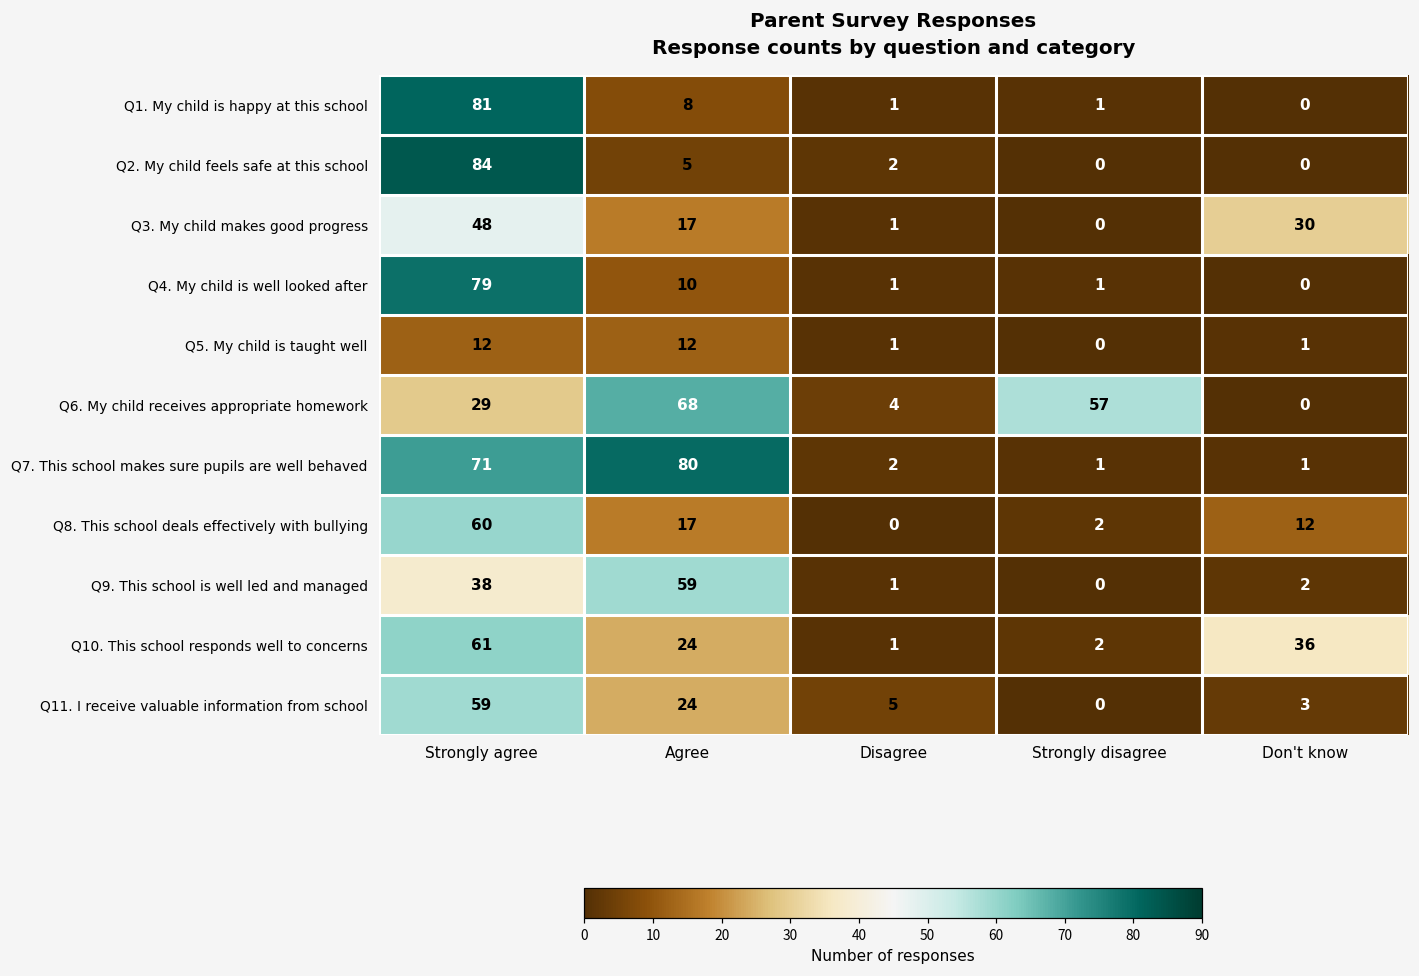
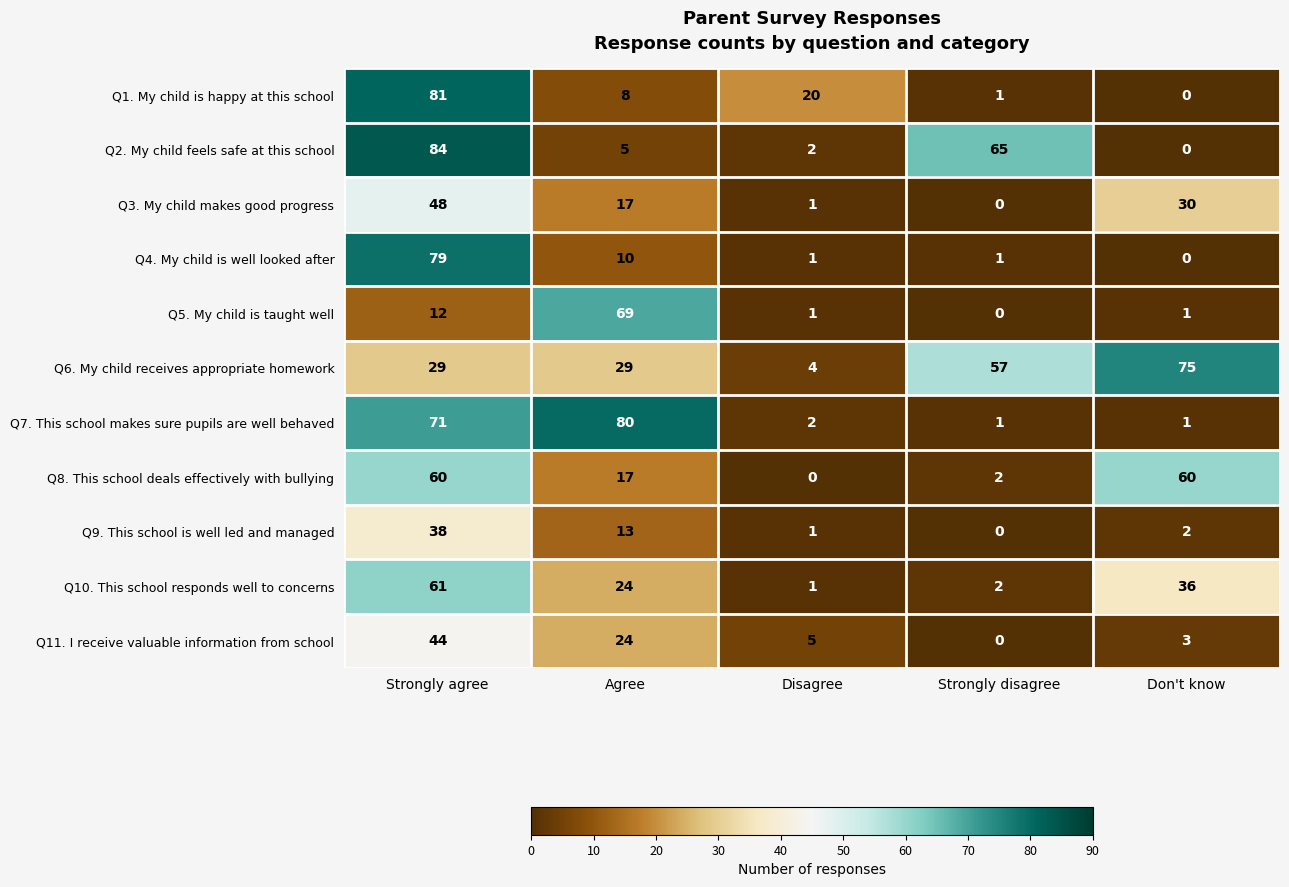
  {
    "Q1. My child is happy at this school": {
      "Strongly agree": 81,
      "Agree": 8,
-     "Disagree": 1,
+     "Disagree": 20,
      "Strongly disagree": 1,
      "Don't know": 0
    },
    "Q2. My child feels safe at this school": {
      "Strongly agree": 84,
      "Agree": 5,
      "Disagree": 2,
-     "Strongly disagree": 0,
+     "Strongly disagree": 65,
      "Don't know": 0
    },
    "Q3. My child makes good progress": {
      "Strongly agree": 48,
      "Agree": 17,
      "Disagree": 1,
      "Strongly disagree": 0,
      "Don't know": 30
    },
    "Q4. My child is well looked after": {
      "Strongly agree": 79,
      "Agree": 10,
      "Disagree": 1,
      "Strongly disagree": 1,
      "Don't know": 0
    },
    "Q5. My child is taught well": {
      "Strongly agree": 12,
-     "Agree": 12,
+     "Agree": 69,
      "Disagree": 1,
      "Strongly disagree": 0,
      "Don't know": 1
    },
    "Q6. My child receives appropriate homework": {
      "Strongly agree": 29,
-     "Agree": 68,
+     "Agree": 29,
      "Disagree": 4,
      "Strongly disagree": 57,
-     "Don't know": 0
+     "Don't know": 75
    },
    "Q7. This school makes sure pupils are well behaved": {
      "Strongly agree": 71,
      "Agree": 80,
      "Disagree": 2,
      "Strongly disagree": 1,
      "Don't know": 1
    },
    "Q8. This school deals effectively with bullying": {
      "Strongly agree": 60,
      "Agree": 17,
      "Disagree": 0,
      "Strongly disagree": 2,
-     "Don't know": 12
+     "Don't know": 60
    },
    "Q9. This school is well led and managed": {
      "Strongly agree": 38,
-     "Agree": 59,
+     "Agree": 13,
      "Disagree": 1,
      "Strongly disagree": 0,
      "Don't know": 2
    },
    "Q10. This school responds well to concerns": {
      "Strongly agree": 61,
      "Agree": 24,
      "Disagree": 1,
      "Strongly disagree": 2,
      "Don't know": 36
    },
    "Q11. I receive valuable information from school": {
-     "Strongly agree": 59,
+     "Strongly agree": 44,
      "Agree": 24,
      "Disagree": 5,
      "Strongly disagree": 0,
      "Don't know": 3
    }
  }
